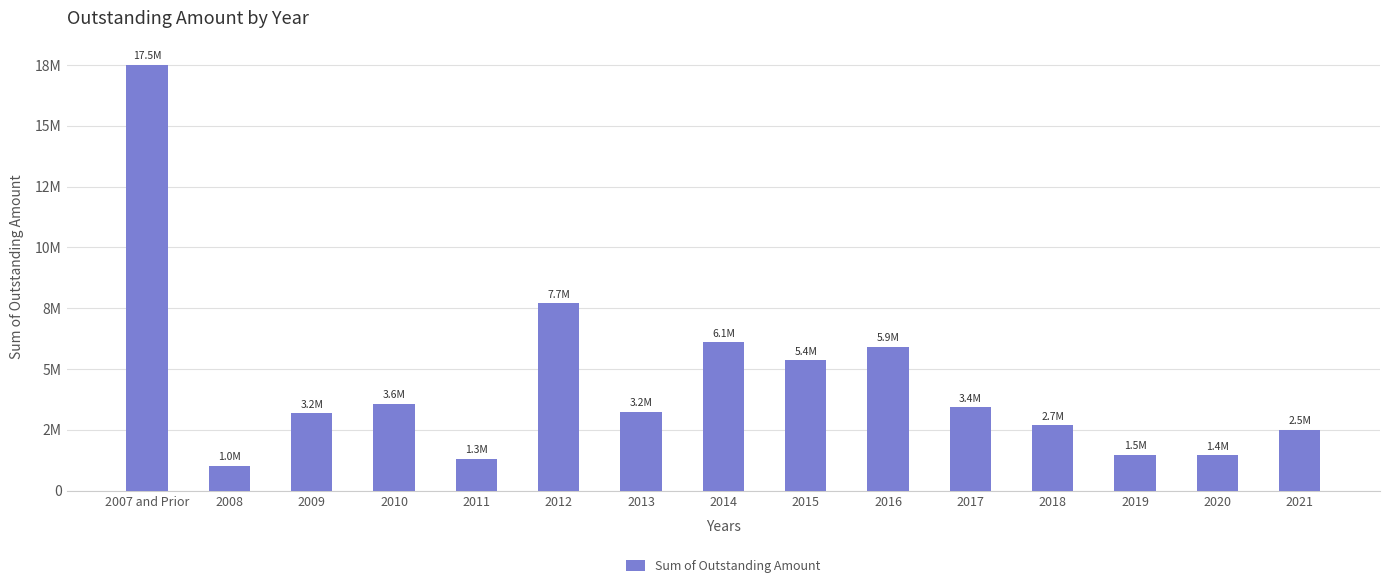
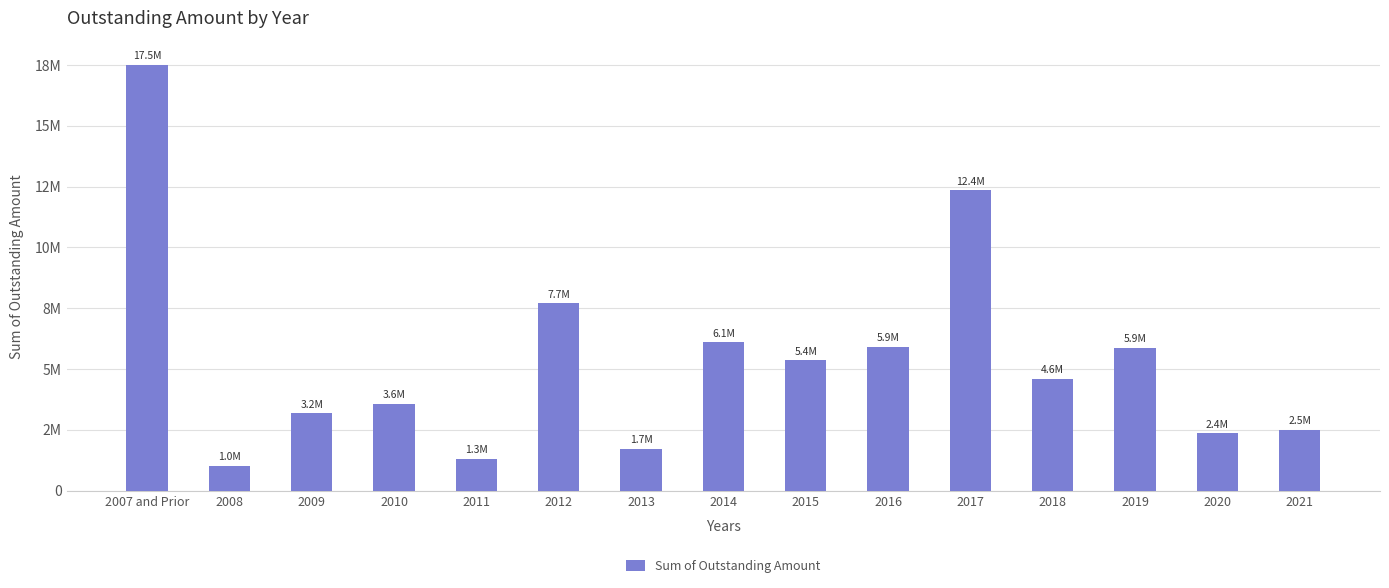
  {
    "2007 and Prior": "17.5M",
    "2008": "1.0M",
    "2009": "3.2M",
    "2010": "3.6M",
    "2011": "1.3M",
    "2012": "7.7M",
-   "2013": "3.2M",
+   "2013": "1.7M",
    "2014": "6.1M",
    "2015": "5.4M",
    "2016": "5.9M",
-   "2017": "3.4M",
-   "2018": "2.7M",
-   "2019": "1.5M",
-   "2020": "1.4M",
+   "2017": "12.4M",
+   "2018": "4.6M",
+   "2019": "5.9M",
+   "2020": "2.4M",
    "2021": "2.5M"
  }
